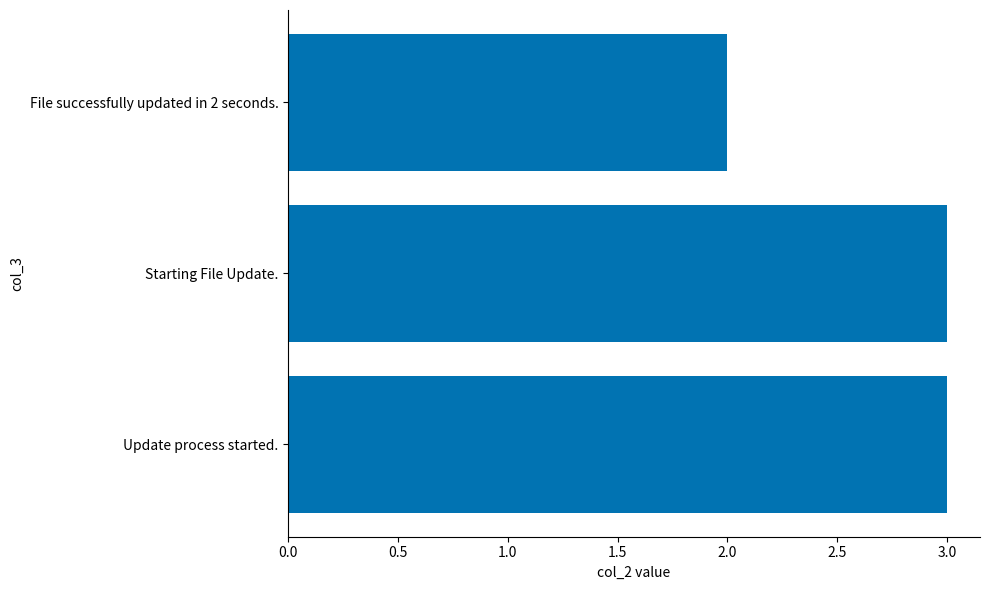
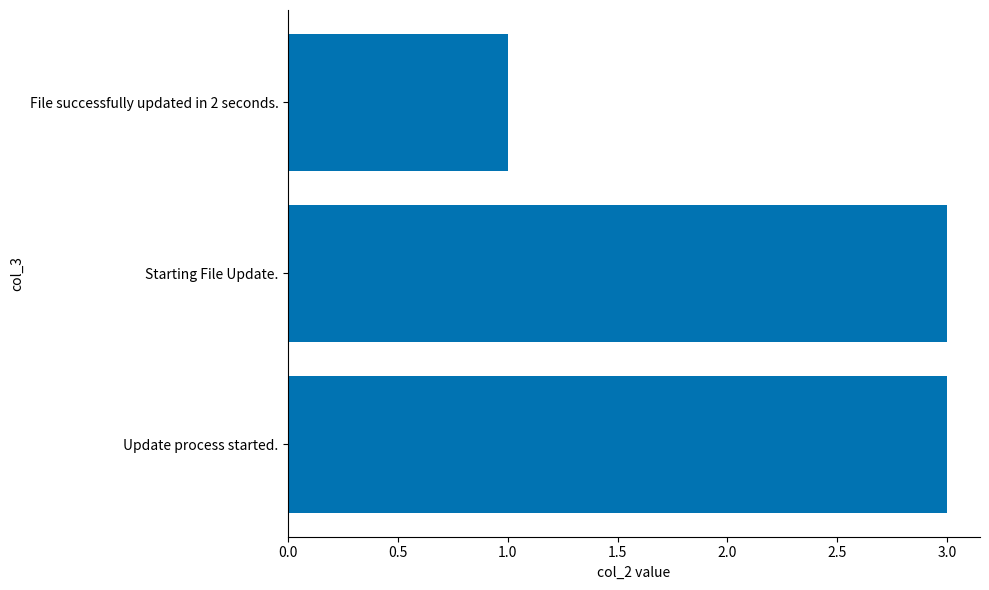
  {
-   "File successfully updated in 2 seconds.": 2,
+   "File successfully updated in 2 seconds.": 1,
    "Starting File Update.": 3,
    "Update process started.": 3
  }
